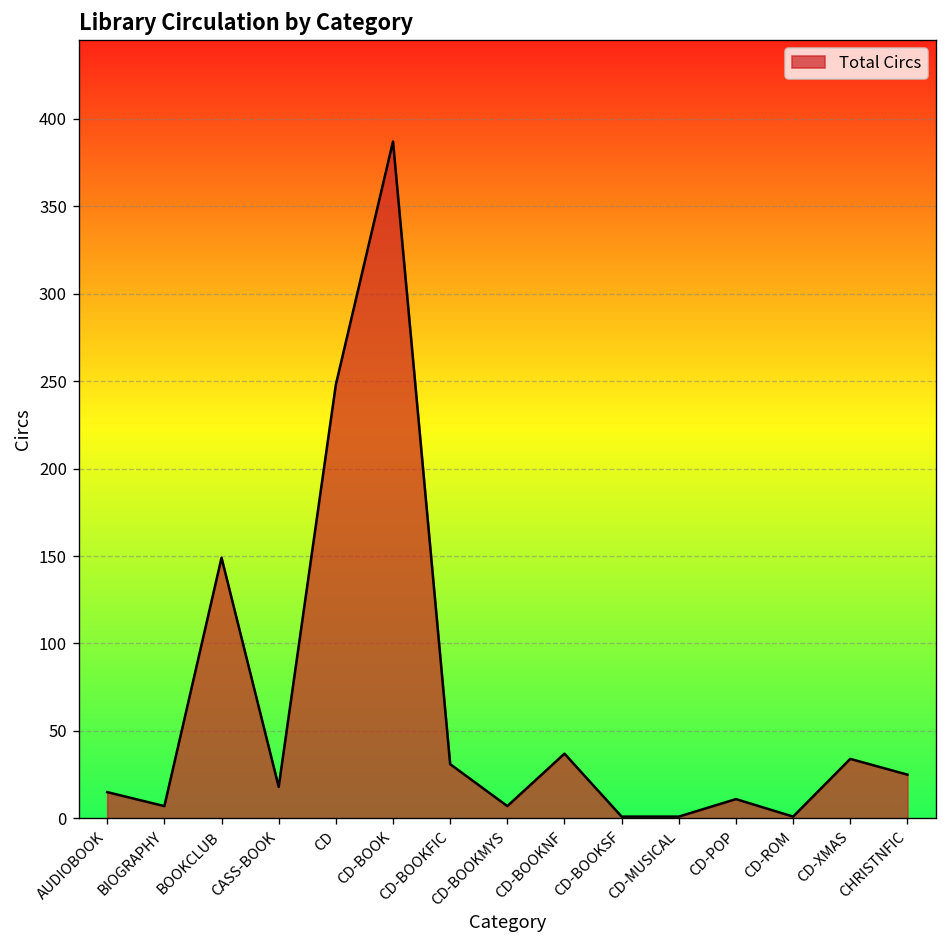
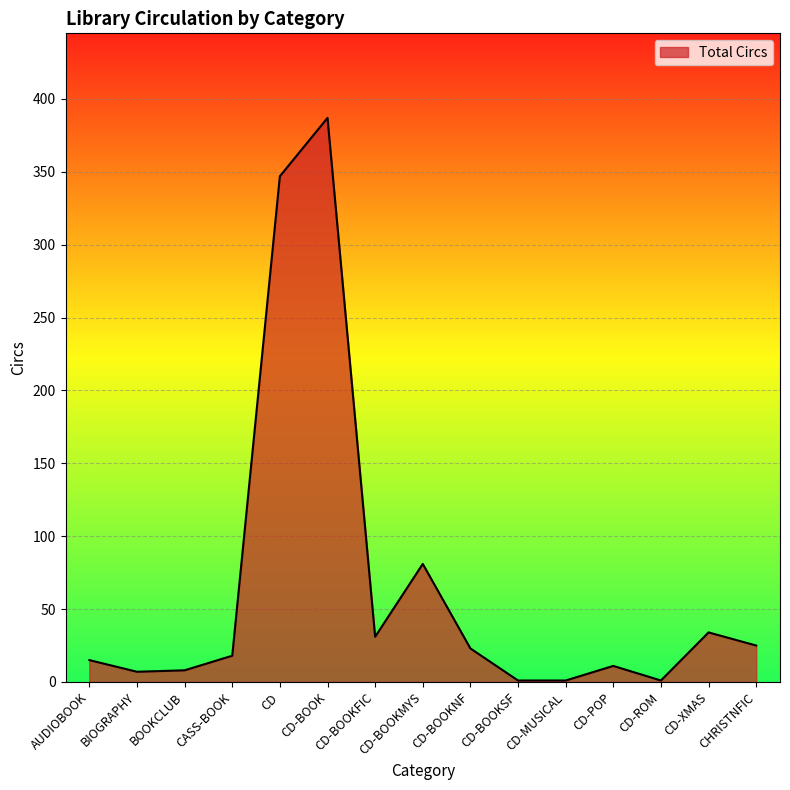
  {
    "AUDIOBOOK": 15,
    "BIOGRAPHY": 7,
-   "BOOKCLUB": 149,
+   "BOOKCLUB": 8,
    "CASS-BOOK": 18,
-   "CD": 248,
+   "CD": 347,
    "CD-BOOK": 387,
    "CD-BOOKFIC": 31,
-   "CD-BOOKMYS": 7,
-   "CD-BOOKNF": 37,
+   "CD-BOOKMYS": 81,
+   "CD-BOOKNF": 23,
    "CD-BOOKSF": 1,
    "CD-MUSICAL": 1,
    "CD-POP": 11,
    "CD-ROM": 1,
    "CD-XMAS": 34,
    "CHRISTNFIC": 25
  }
